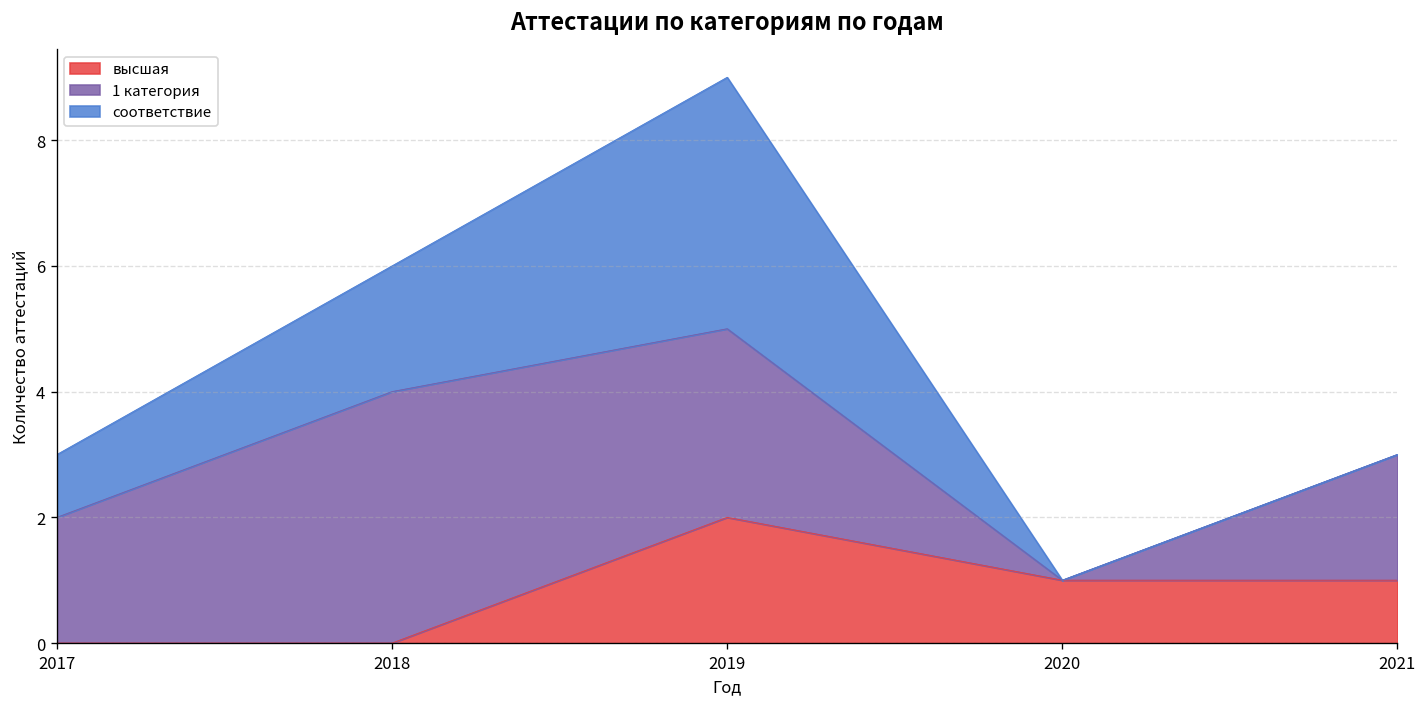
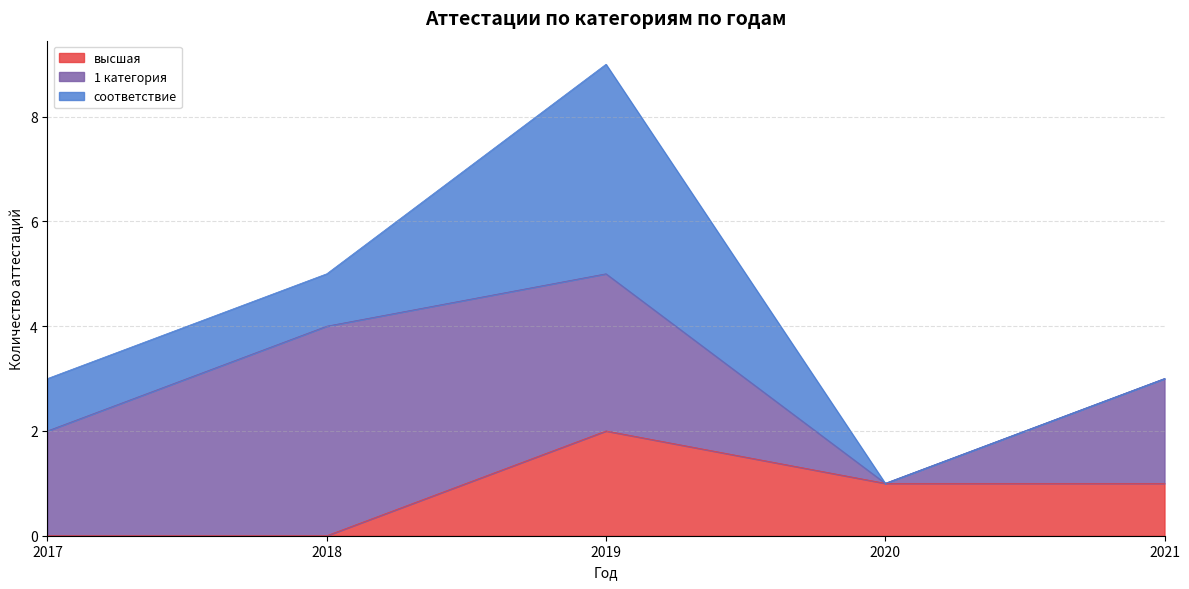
  {
    "высшая": {
      "2017": 0,
      "2018": 0,
      "2019": 2,
      "2021": 1
    },
    "1 категория": {
      "2017": 2,
      "2018": 4,
      "2019": 3
    },
    "соответствие": {
      "2017": 1,
-     "2018": 2,
+     "2018": 1,
      "2019": 4
    }
  }
